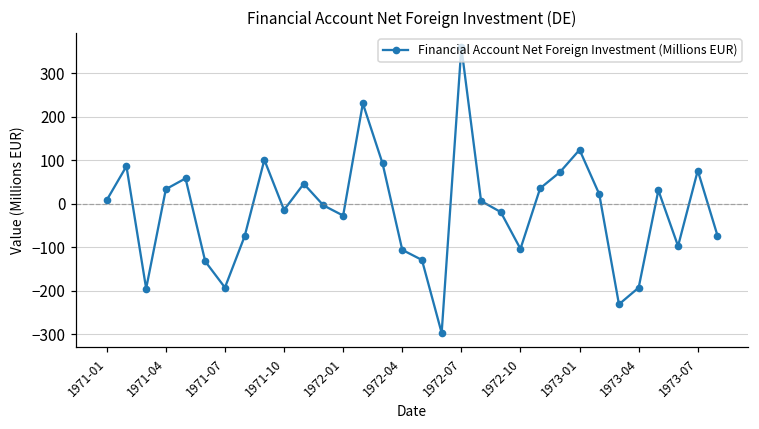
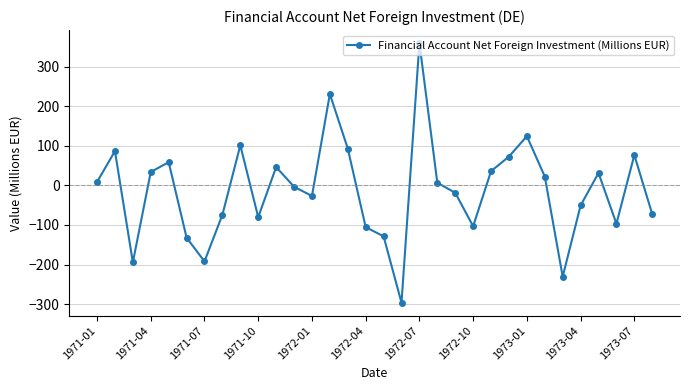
  {
    "1971-01": 10,
    "1971-04": 30,
    "1971-07": -190,
-   "1971-10": -10,
+   "1971-10": -80,
    "1972-01": -30,
    "1972-04": -110,
    "1972-10": -100,
    "1973-01": 120,
-   "1973-04": -190,
+   "1973-04": -50,
    "1973-07": 80
  }
